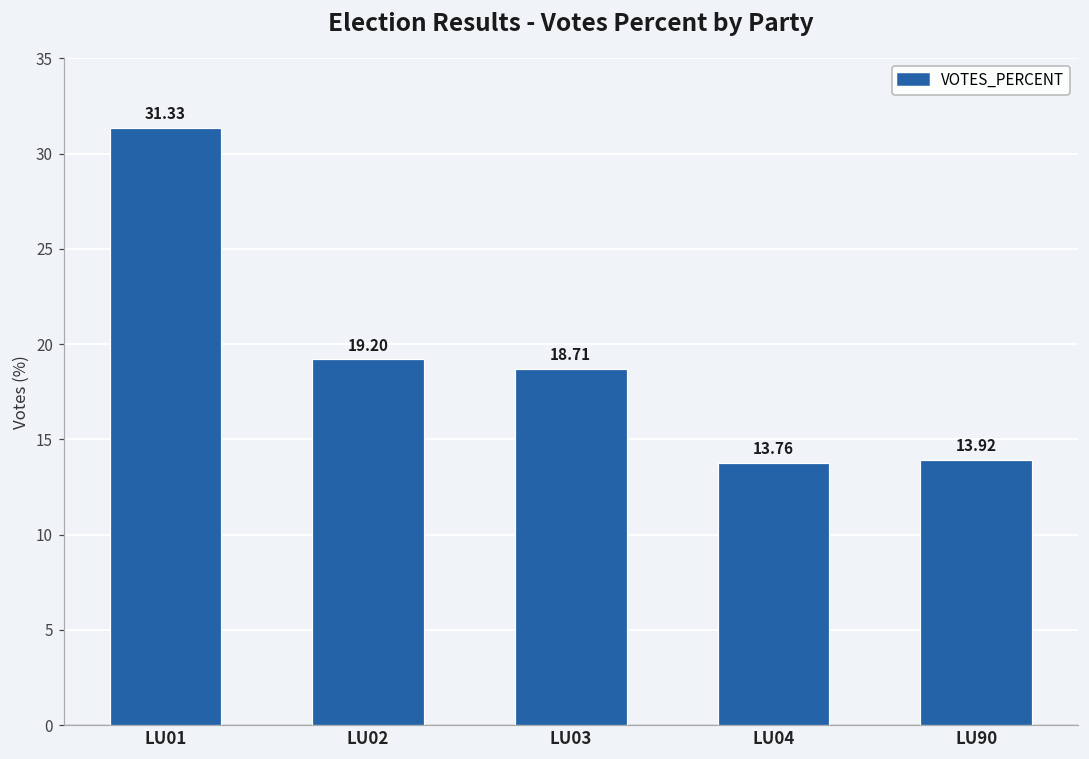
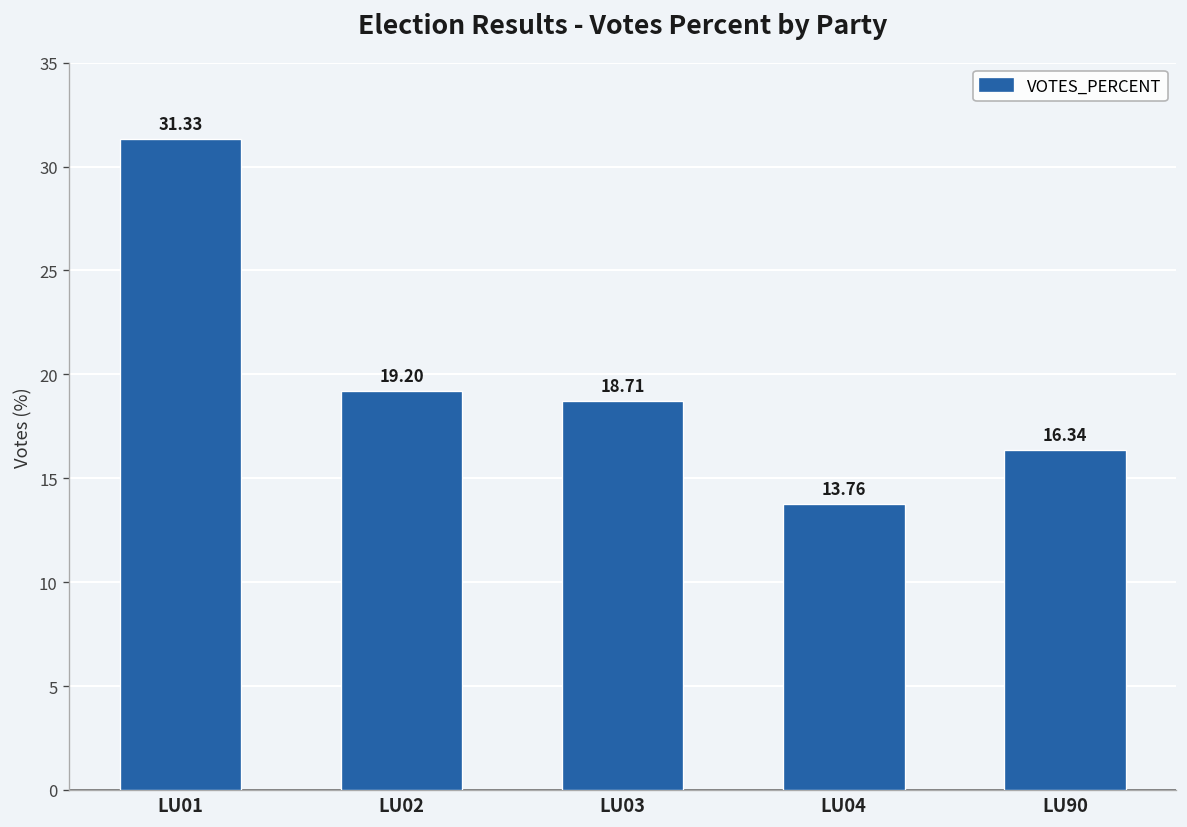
  {
    "LU01": 31.33,
    "LU02": 19.20,
    "LU03": 18.71,
    "LU04": 13.76,
-   "LU90": 13.92
+   "LU90": 16.34
  }
